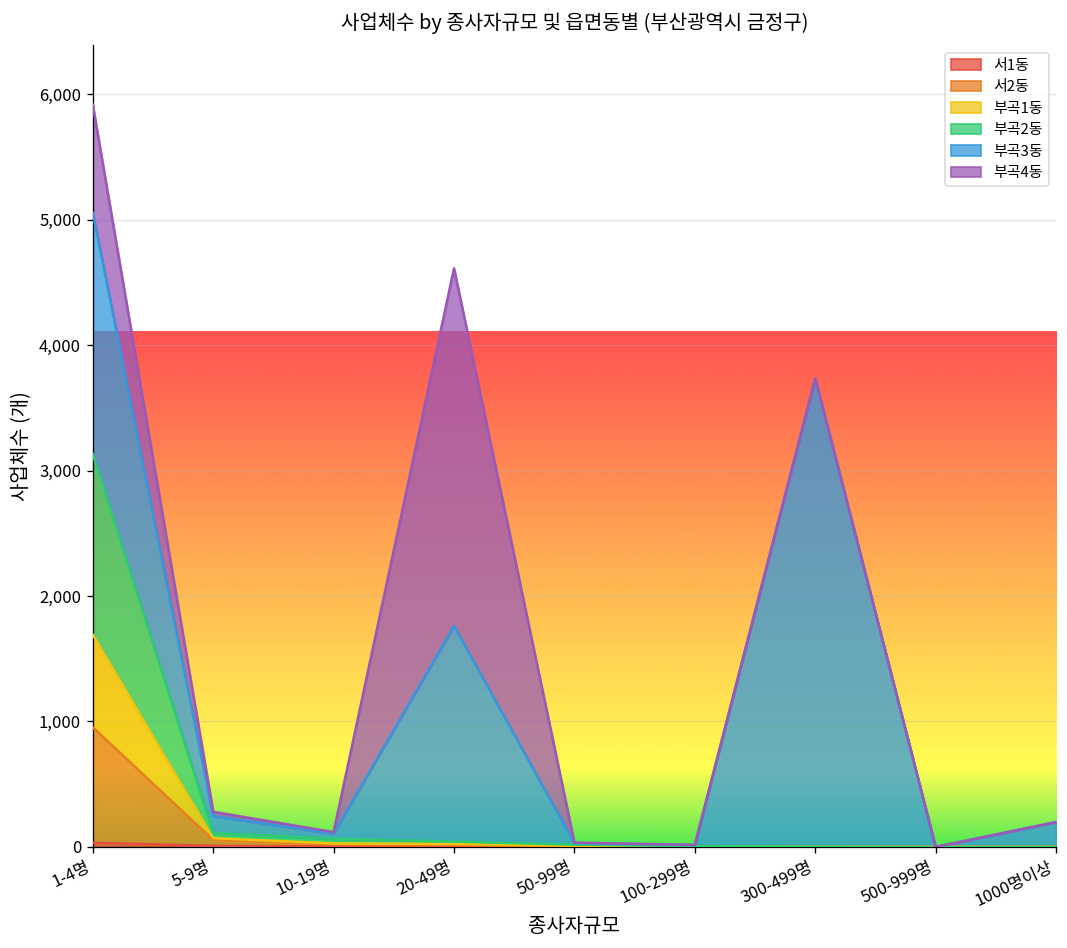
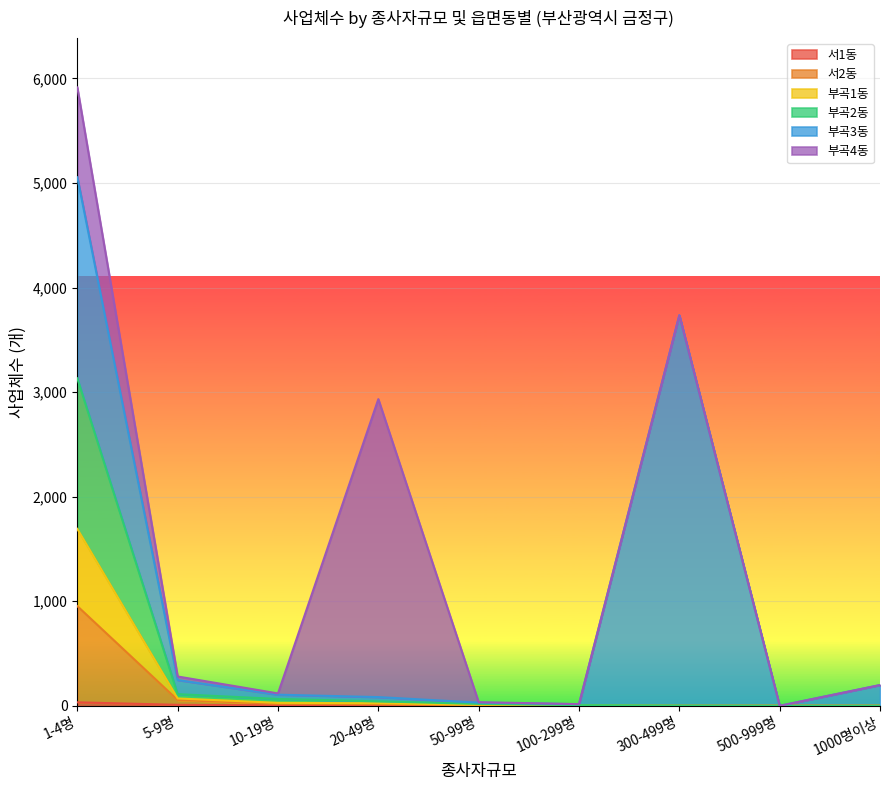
  {
    "부곡1동": {
      "1-4명": "740"
    },
    "부곡2동": {
      "1-4명": "1,440",
      "5-9명": "40",
      "10-19명": "40"
    },
    "부곡3동": {
      "1-4명": "1,920",
      "5-9명": "140",
-     "20-49명": "1,720"
+     "20-49명": "40"
    },
    "부곡4동": {
      "1-4명": "860",
      "5-9명": "30",
      "20-49명": "2,850"
    }
  }
